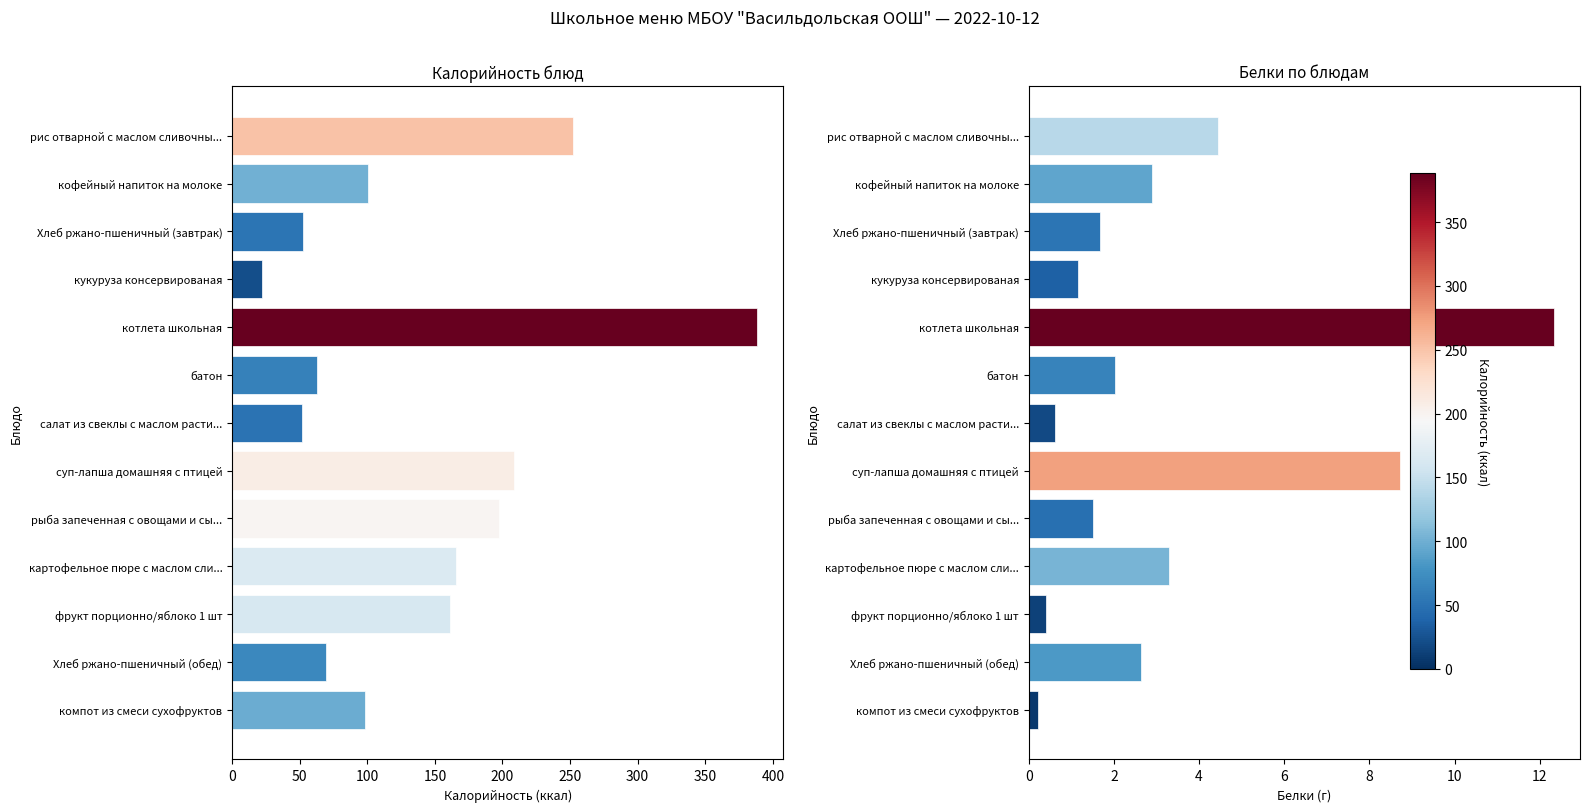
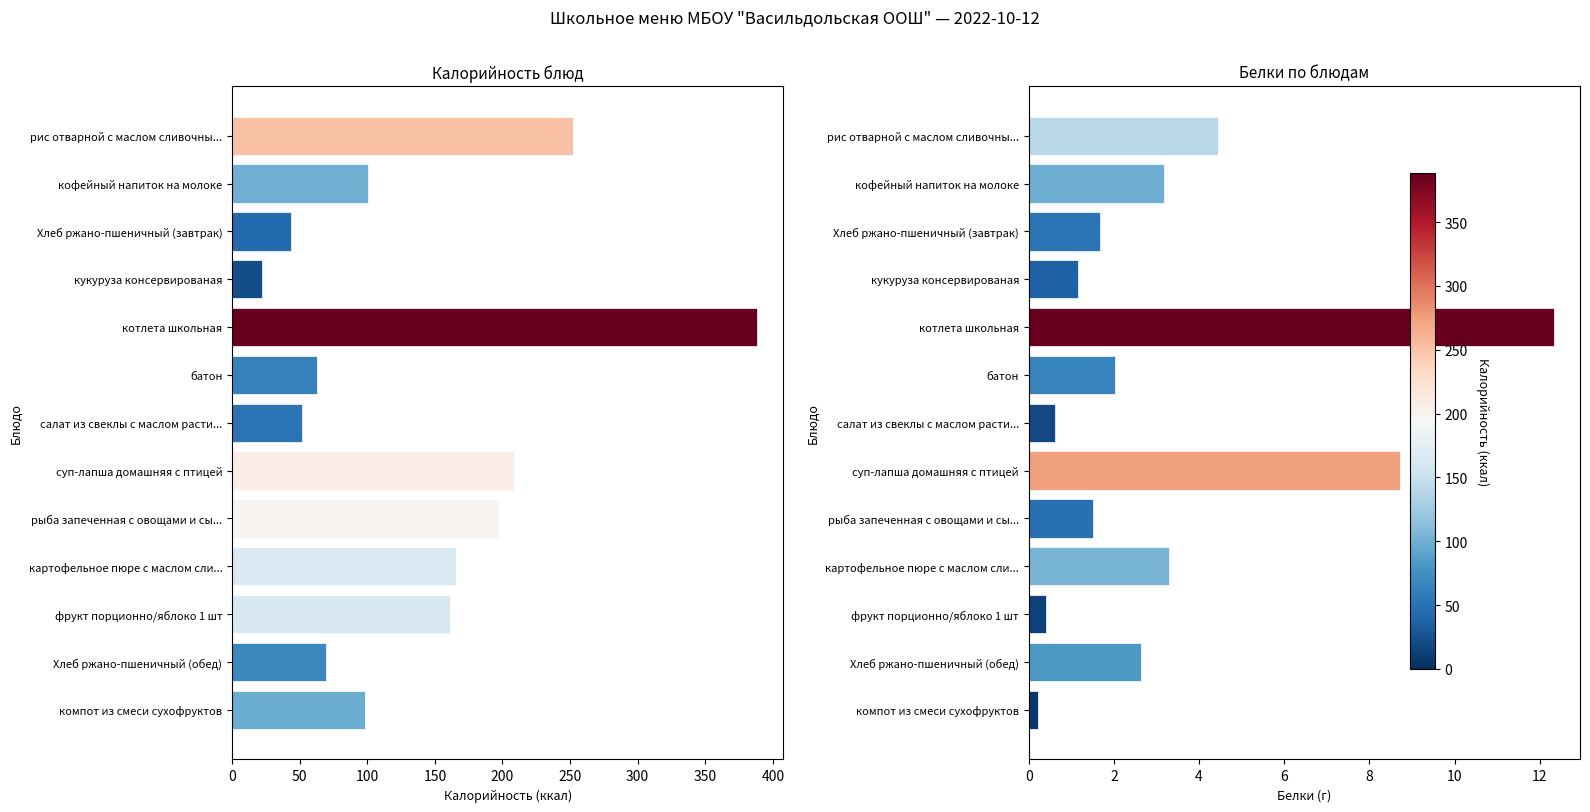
  {
    "Калорийность блюд": {
      "рис отварной с маслом сливочны...": 252,
      "кофейный напиток на молоке": 101,
-     "Хлеб ржано-пшеничный (завтрак)": 52,
+     "Хлеб ржано-пшеничный (завтрак)": 44,
      "кукуруза консервированая": 22,
      "котлета школьная": 388,
      "батон": 63,
      "салат из свеклы с маслом расти...": 51,
      "суп-лапша домашняя с птицей": 208,
      "рыба запеченная с овощами и сы...": 198,
      "картофельное пюре с маслом сли...": 166,
      "фрукт порционно/яблоко 1 шт": 161,
      "Хлеб ржано-пшеничный (обед)": 70,
      "компот из смеси сухофруктов": 99
    },
    "Белки по блюдам": {
      "рис отварной с маслом сливочны...": 4.4,
-     "кофейный напиток на молоке": 2.9,
+     "кофейный напиток на молоке": 3.2,
      "Хлеб ржано-пшеничный (завтрак)": 1.7,
      "кукуруза консервированая": 1.2,
      "котлета школьная": 12.3,
      "батон": 2.0,
      "салат из свеклы с маслом расти...": 0.6,
      "суп-лапша домашняя с птицей": 8.7,
      "рыба запеченная с овощами и сы...": 1.5,
      "картофельное пюре с маслом сли...": 3.3,
      "фрукт порционно/яблоко 1 шт": 0.4,
      "Хлеб ржано-пшеничный (обед)": 2.6,
      "компот из смеси сухофруктов": 0.2
    }
  }
